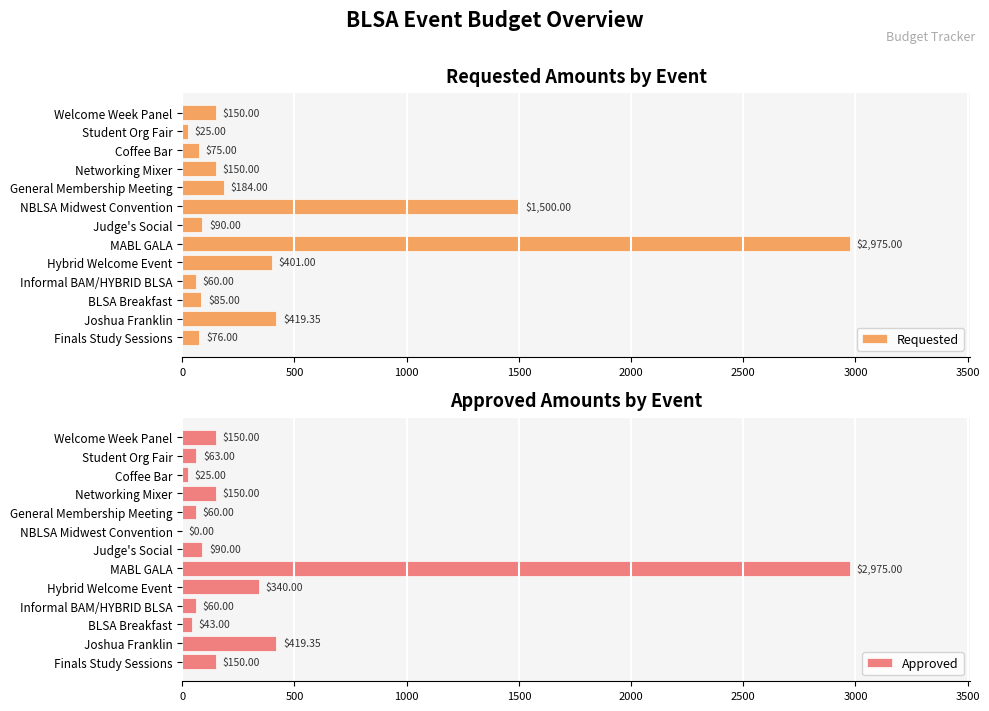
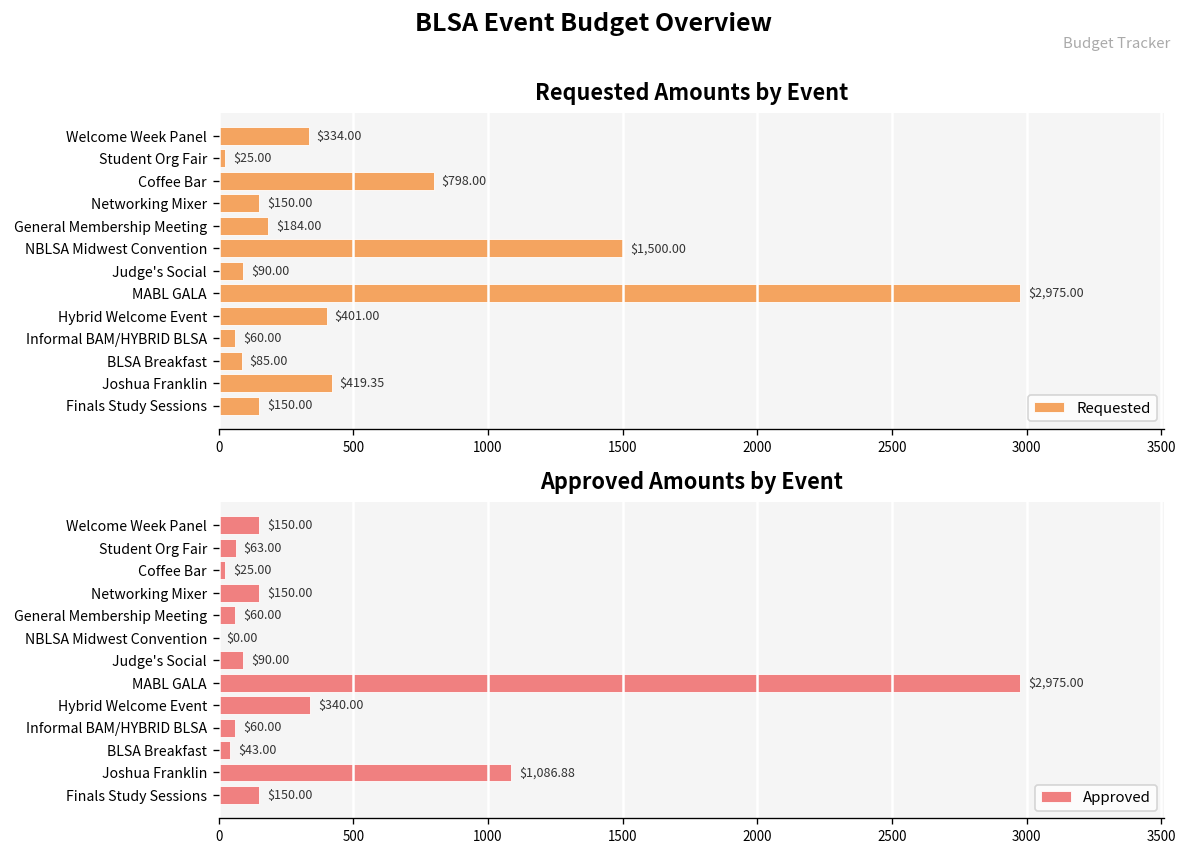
  {
    "Requested Amounts by Event": {
-     "Welcome Week Panel": "$150.00",
+     "Welcome Week Panel": "$334.00",
      "Student Org Fair": "$25.00",
-     "Coffee Bar": "$75.00",
+     "Coffee Bar": "$798.00",
      "Networking Mixer": "$150.00",
      "General Membership Meeting": "$184.00",
      "NBLSA Midwest Convention": "$1,500.00",
      "Judge's Social": "$90.00",
      "MABL GALA": "$2,975.00",
      "Hybrid Welcome Event": "$401.00",
      "Informal BAM/HYBRID BLSA": "$60.00",
      "BLSA Breakfast": "$85.00",
      "Joshua Franklin": "$419.35",
-     "Finals Study Sessions": "$76.00"
+     "Finals Study Sessions": "$150.00"
    },
    "Approved Amounts by Event": {
      "Welcome Week Panel": "$150.00",
      "Student Org Fair": "$63.00",
      "Coffee Bar": "$25.00",
      "Networking Mixer": "$150.00",
      "General Membership Meeting": "$60.00",
      "NBLSA Midwest Convention": "$0.00",
      "Judge's Social": "$90.00",
      "MABL GALA": "$2,975.00",
      "Hybrid Welcome Event": "$340.00",
      "Informal BAM/HYBRID BLSA": "$60.00",
      "BLSA Breakfast": "$43.00",
-     "Joshua Franklin": "$419.35",
+     "Joshua Franklin": "$1,086.88",
      "Finals Study Sessions": "$150.00"
    }
  }
